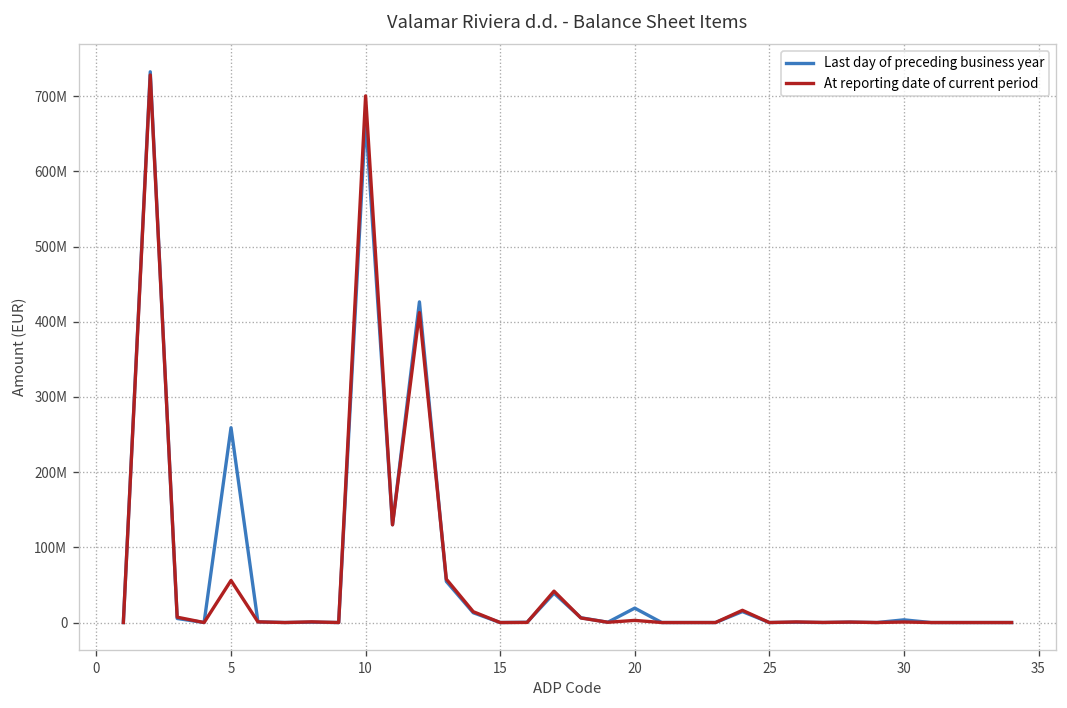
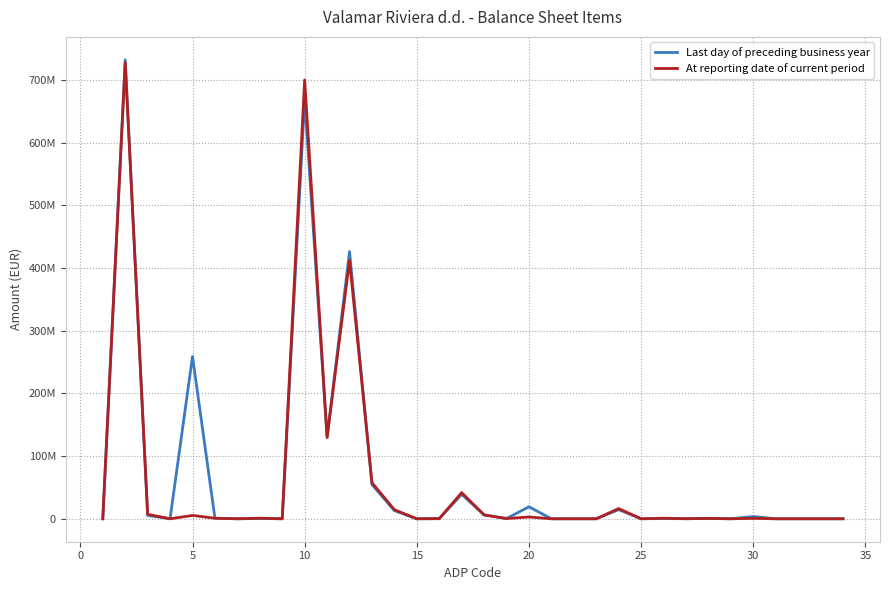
  {
    "Last day of preceding business year": {
      "5": 260000000,
      "10": 670000000,
      "20": 20000000
    },
    "At reporting date of current period": {
-     "5": 60000000,
+     "5": 10000000,
      "10": 700000000,
      "20": 0
    }
  }
